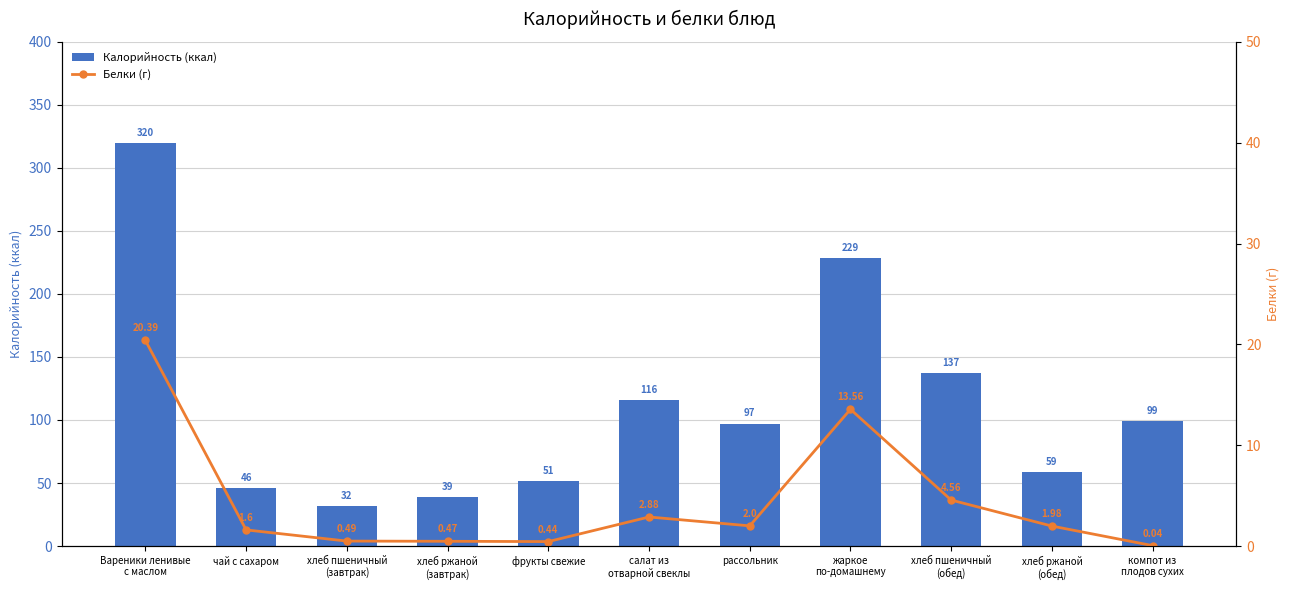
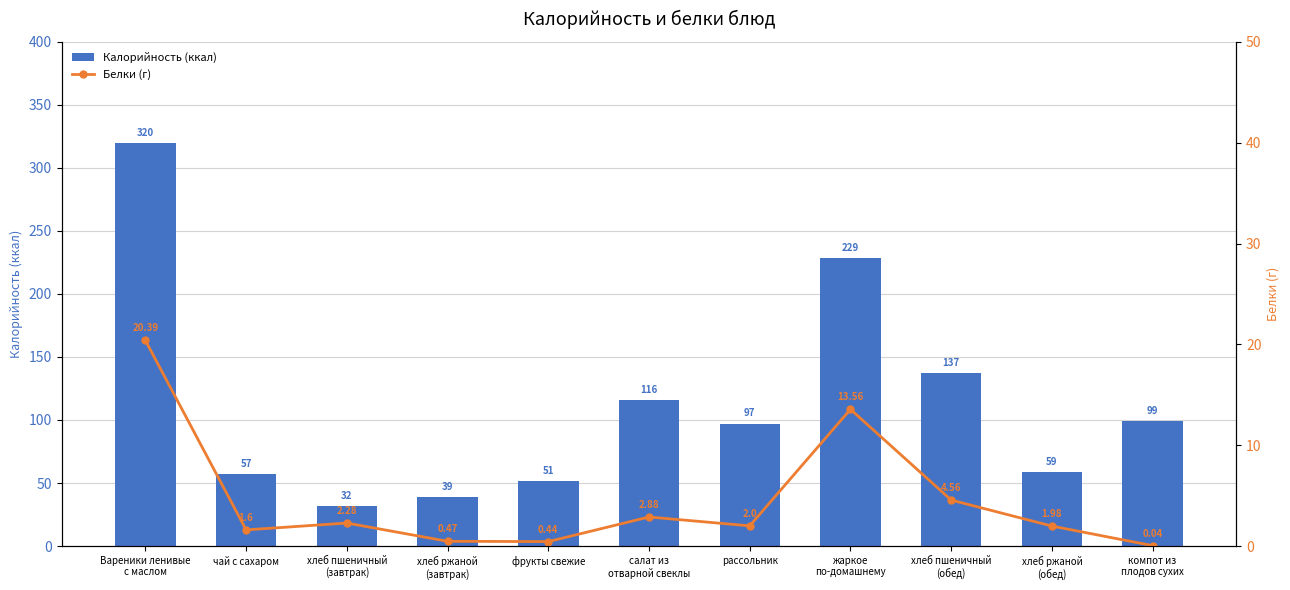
  {
    "Калорийность (ккал)": {
      "Вареники ленивые с маслом": 320,
-     "чай с сахаром": 46,
+     "чай с сахаром": 57,
      "хлеб пшеничный (завтрак)": 32,
      "хлеб ржаной (завтрак)": 39,
      "фрукты свежие": 51,
      "салат из отварной свеклы": 116,
      "рассольник": 97,
      "жаркое по-домашнему": 229,
      "хлеб пшеничный (обед)": 137,
      "хлеб ржаной (обед)": 59,
      "компот из плодов сухих": 99
    },
    "Белки (г)": {
      "Вареники ленивые с маслом": 20.39,
      "чай с сахаром": 1.6,
-     "хлеб пшеничный (завтрак)": 0.49,
+     "хлеб пшеничный (завтрак)": 2.28,
      "хлеб ржаной (завтрак)": 0.47,
      "фрукты свежие": 0.44,
      "салат из отварной свеклы": 2.88,
      "рассольник": 2.0,
      "жаркое по-домашнему": 13.56,
      "хлеб пшеничный (обед)": 4.56,
      "хлеб ржаной (обед)": 1.98,
      "компот из плодов сухих": 0.04
    }
  }
